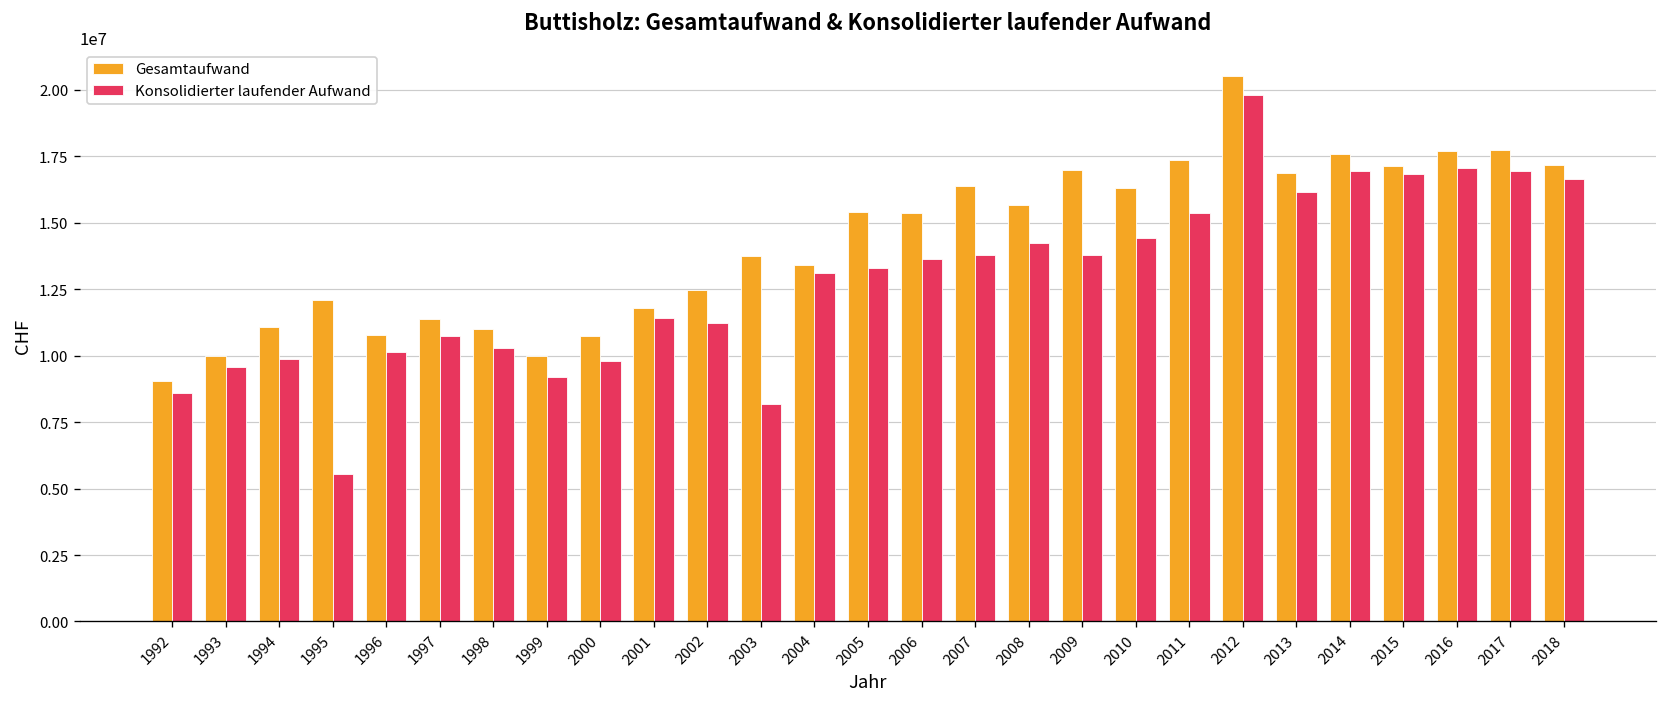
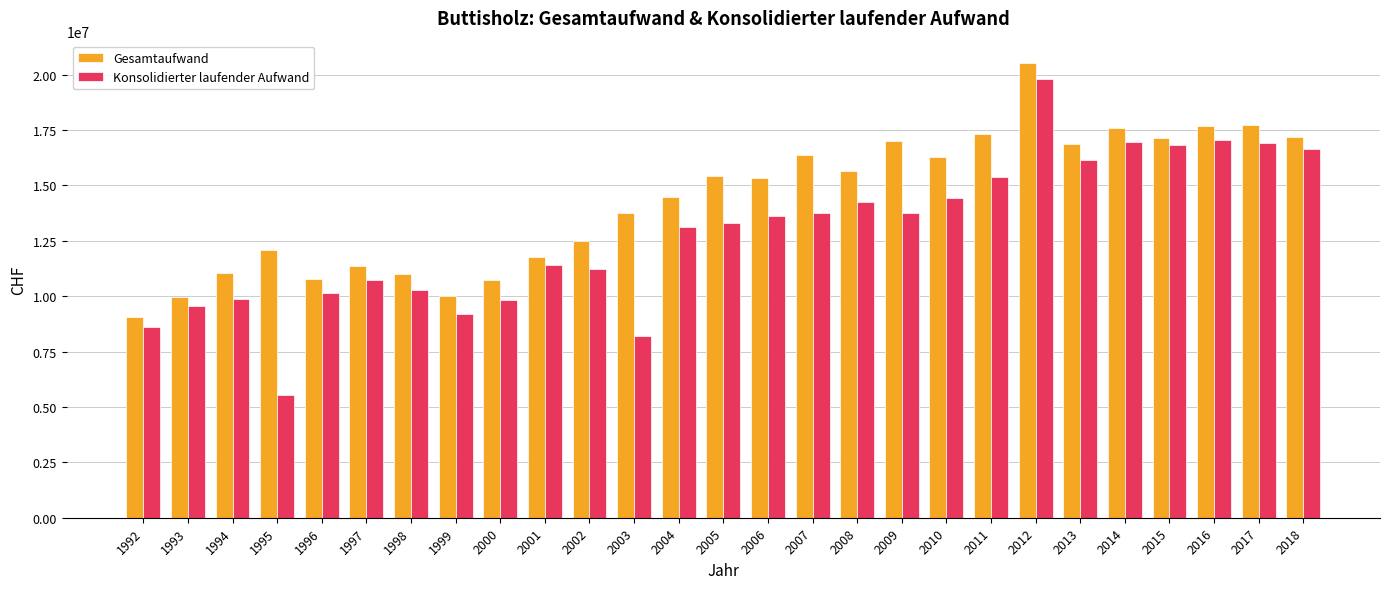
  {
    "Gesamtaufwand": {
      "1992": 9100000,
      "1993": 10000000,
      "1994": 11100000,
      "1995": 12100000,
      "1996": 10800000,
      "1997": 11400000,
      "1998": 11000000,
      "1999": 10000000,
      "2000": 10700000,
      "2001": 11800000,
      "2002": 12500000,
      "2003": 13800000,
-     "2004": 13400000,
+     "2004": 14500000,
      "2005": 15400000,
      "2006": 15400000,
      "2007": 16400000,
      "2008": 15700000,
      "2009": 17000000,
      "2010": 16300000,
      "2011": 17300000,
      "2012": 20500000,
      "2013": 16900000,
      "2014": 17600000,
      "2015": 17100000,
      "2016": 17700000,
      "2017": 17700000,
      "2018": 17200000
    },
    "Konsolidierter laufender Aufwand": {
      "1992": 8600000,
      "1993": 9600000,
      "1994": 9900000,
      "1995": 5500000,
      "1996": 10100000,
      "1997": 10700000,
      "1998": 10300000,
      "1999": 9200000,
      "2000": 9800000,
      "2001": 11400000,
      "2002": 11200000,
      "2003": 8200000,
      "2004": 13100000,
      "2005": 13300000,
      "2006": 13600000,
      "2007": 13800000,
      "2008": 14200000,
      "2009": 13800000,
      "2010": 14400000,
      "2011": 15400000,
      "2012": 19800000,
      "2013": 16100000,
      "2014": 16900000,
      "2015": 16800000,
      "2016": 17100000,
      "2017": 16900000,
      "2018": 16600000
    }
  }
